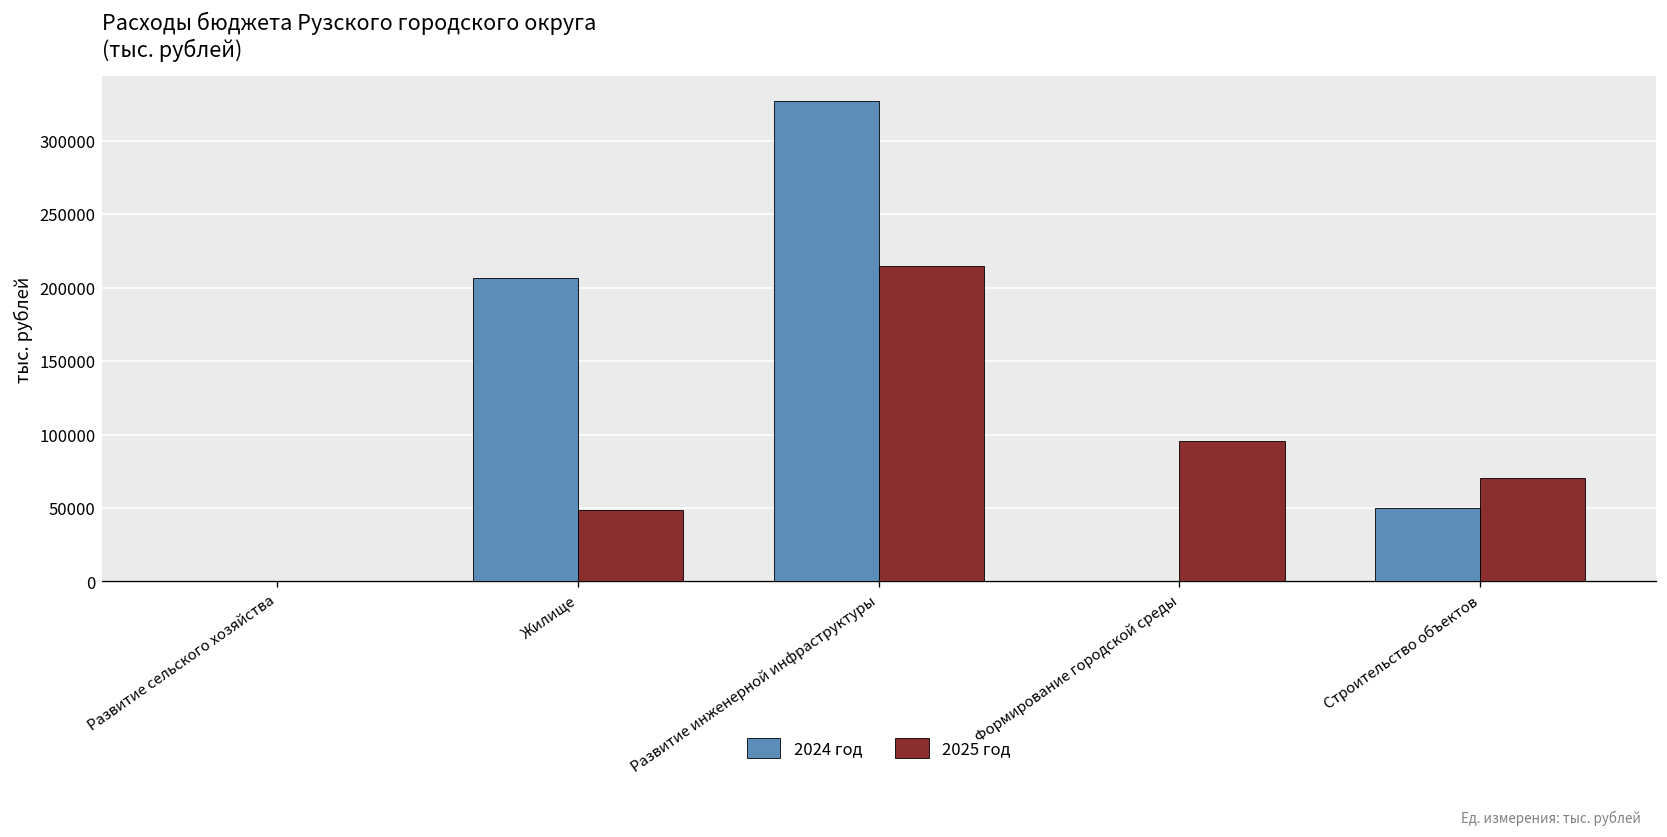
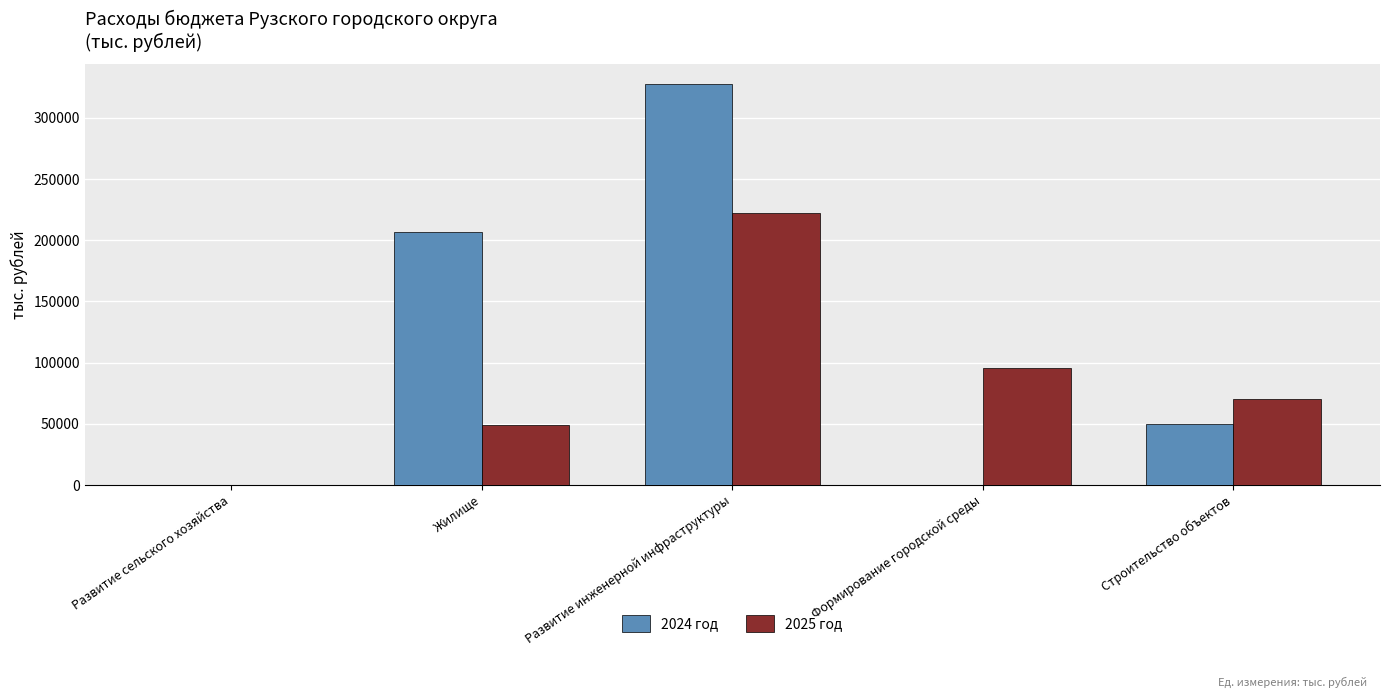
  {
    "2024 год": {
      "Развитие сельского хозяйства": 0,
      "Жилище": 207000,
      "Развитие инженерной инфраструктуры": 327000,
      "Формирование городской среды": 0,
      "Строительство объектов": 50000
    },
    "2025 год": {
      "Развитие сельского хозяйства": 0,
      "Жилище": 49000,
-     "Развитие инженерной инфраструктуры": 214000,
+     "Развитие инженерной инфраструктуры": 223000,
      "Формирование городской среды": 96000,
      "Строительство объектов": 70000
    }
  }
